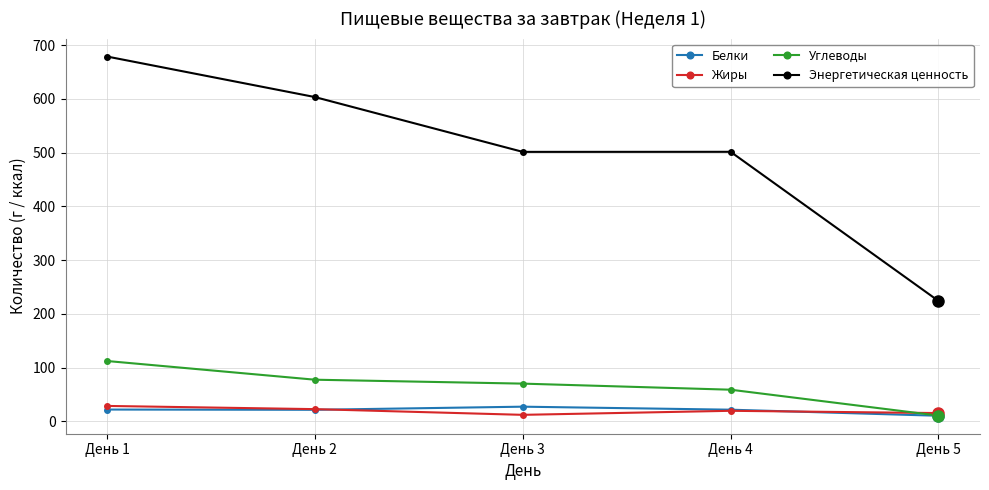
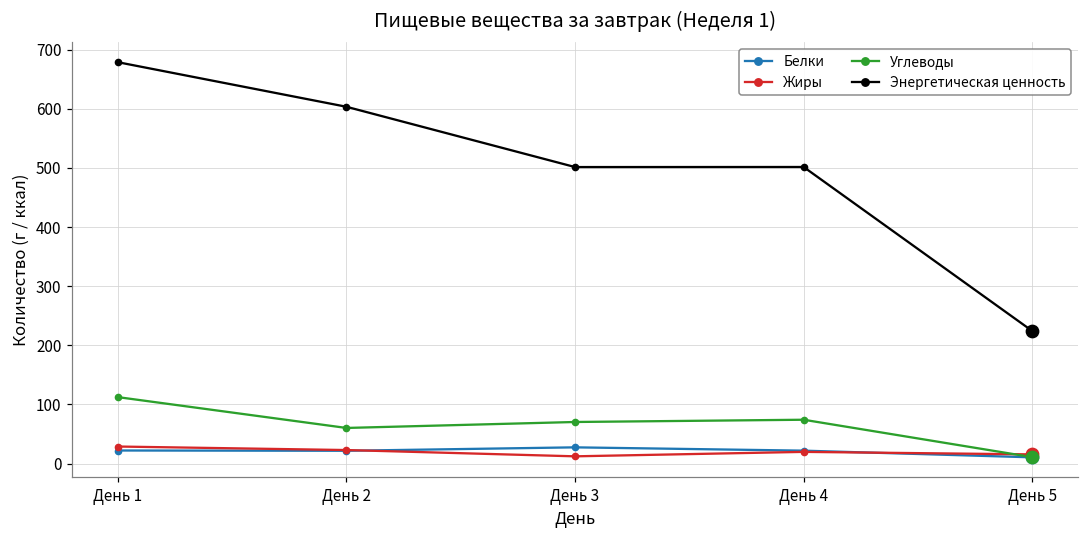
  {
    "Углеводы": {
      "День 1": 110,
-     "День 2": 80,
+     "День 2": 60,
      "День 3": 70,
-     "День 4": 60
+     "День 4": 70
    }
  }
